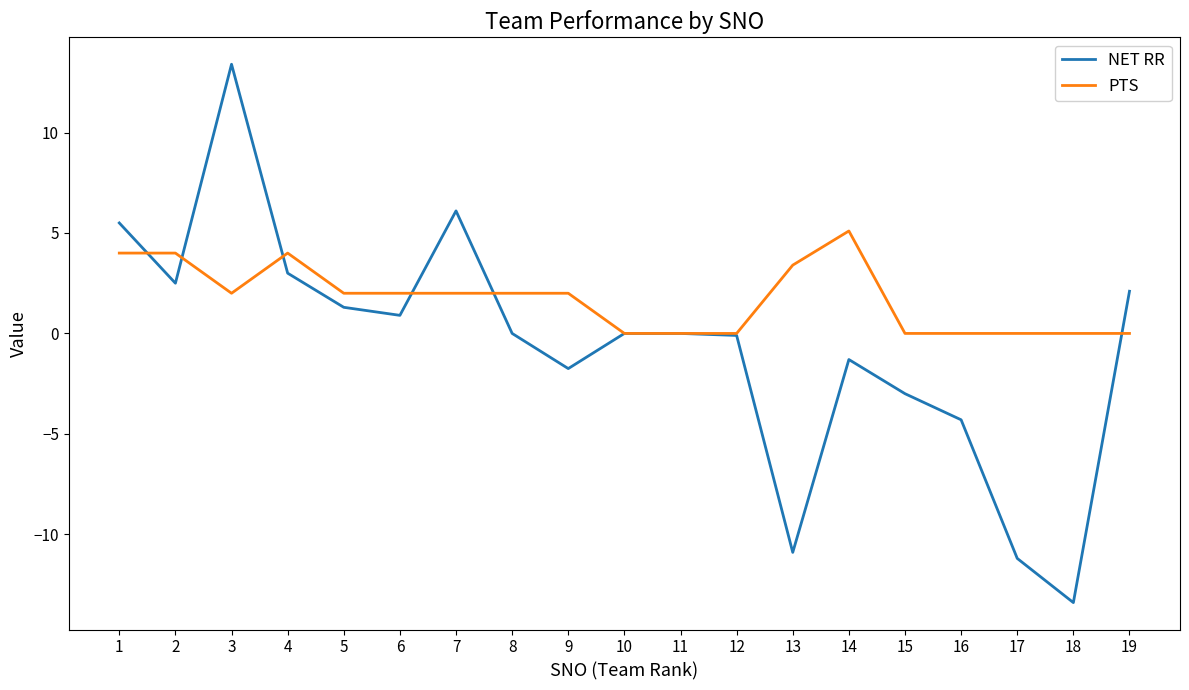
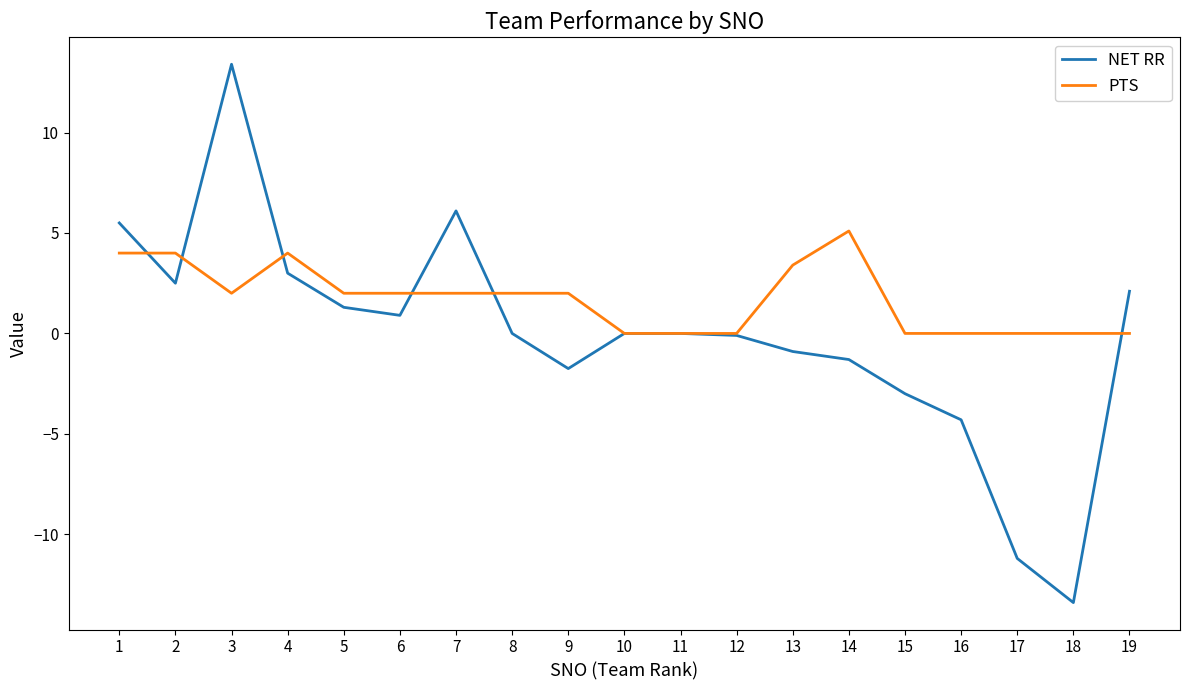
  {
    "NET RR": {
      "1": 5.5,
      "2": 2.5,
      "3": 13.4,
      "4": 3.0,
      "5": 1.3,
      "6": 0.9,
      "7": 6.1,
      "8": 0.0,
      "9": -1.8,
-     "13": -10.9,
+     "13": -0.9,
      "14": -1.3,
      "15": -3.0,
      "16": -4.3,
      "17": -11.2,
      "18": -13.4,
      "19": 2.1
    },
    "PTS": {
      "1": 4.0,
      "2": 4.0,
      "3": 2.0,
      "4": 4.0,
      "5": 2.0,
      "6": 2.0,
      "7": 2.0,
      "8": 2.0,
      "9": 2.0,
      "13": 3.4,
      "14": 5.1,
      "15": 0.0,
      "16": 0.0,
      "17": 0.0,
      "18": 0.0,
      "19": 0.0
    }
  }
